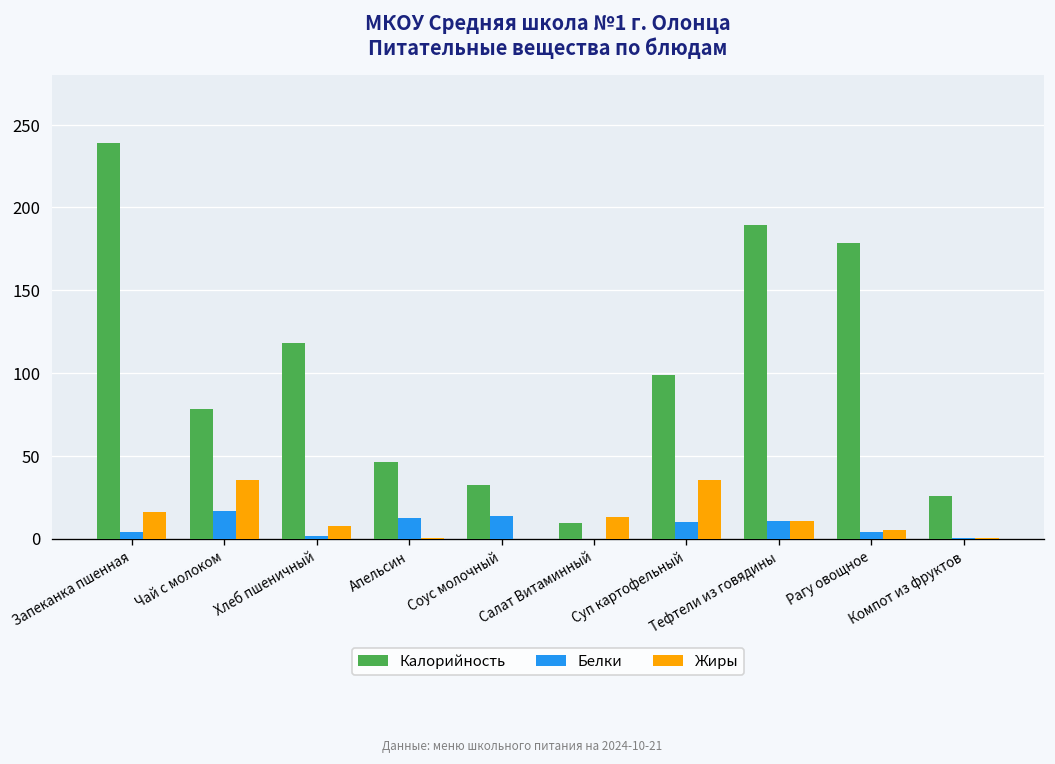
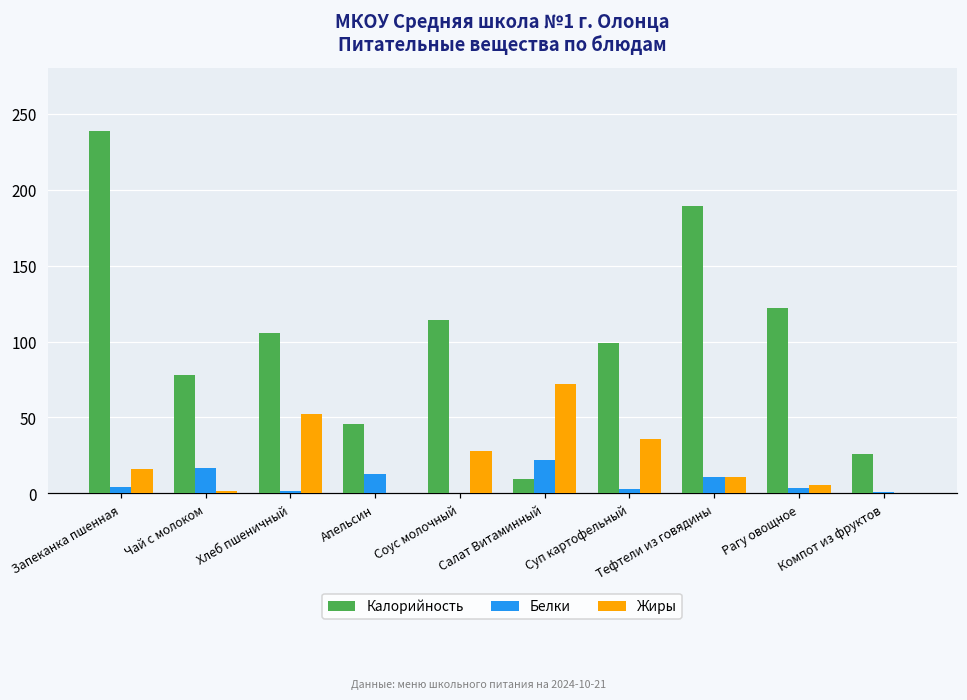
  {
    "Калорийность": {
      "Запеканка пшенная": 239,
      "Чай с молоком": 78,
-     "Хлеб пшеничный": 118,
+     "Хлеб пшеничный": 106,
      "Апельсин": 46,
-     "Соус молочный": 32,
+     "Соус молочный": 114,
      "Салат Витаминный": 9,
      "Суп картофельный": 99,
      "Тефтели из говядины": 190,
-     "Рагу овощное": 178,
+     "Рагу овощное": 122,
      "Компот из фруктов": 26
    },
    "Белки": {
      "Запеканка пшенная": 4,
      "Чай с молоком": 16,
      "Апельсин": 13,
-     "Соус молочный": 14,
-     "Салат Витаминный": 0,
-     "Суп картофельный": 10,
+     "Соус молочный": 0,
+     "Салат Витаминный": 22,
+     "Суп картофельный": 3,
      "Тефтели из говядины": 11,
      "Рагу овощное": 4
    },
    "Жиры": {
      "Запеканка пшенная": 16,
-     "Чай с молоком": 35,
-     "Хлеб пшеничный": 8,
-     "Соус молочный": 0,
-     "Салат Витаминный": 13,
+     "Чай с молоком": 1,
+     "Хлеб пшеничный": 52,
+     "Соус молочный": 28,
+     "Салат Витаминный": 72,
      "Суп картофельный": 36,
      "Тефтели из говядины": 11,
      "Рагу овощное": 5
    }
  }
